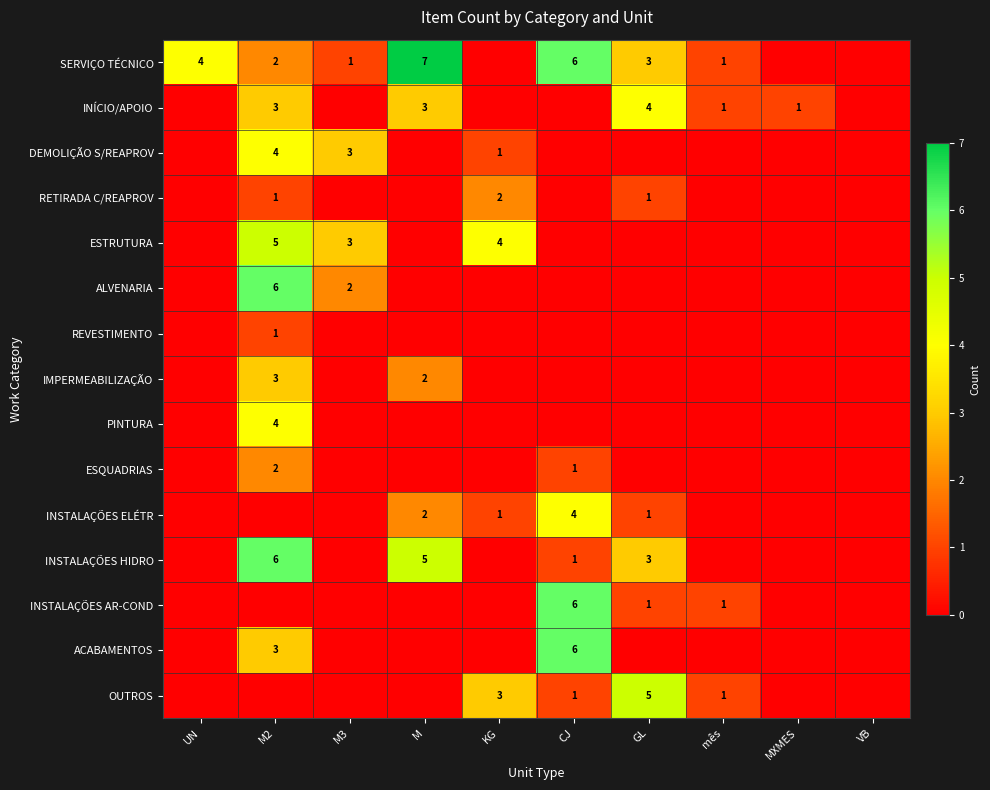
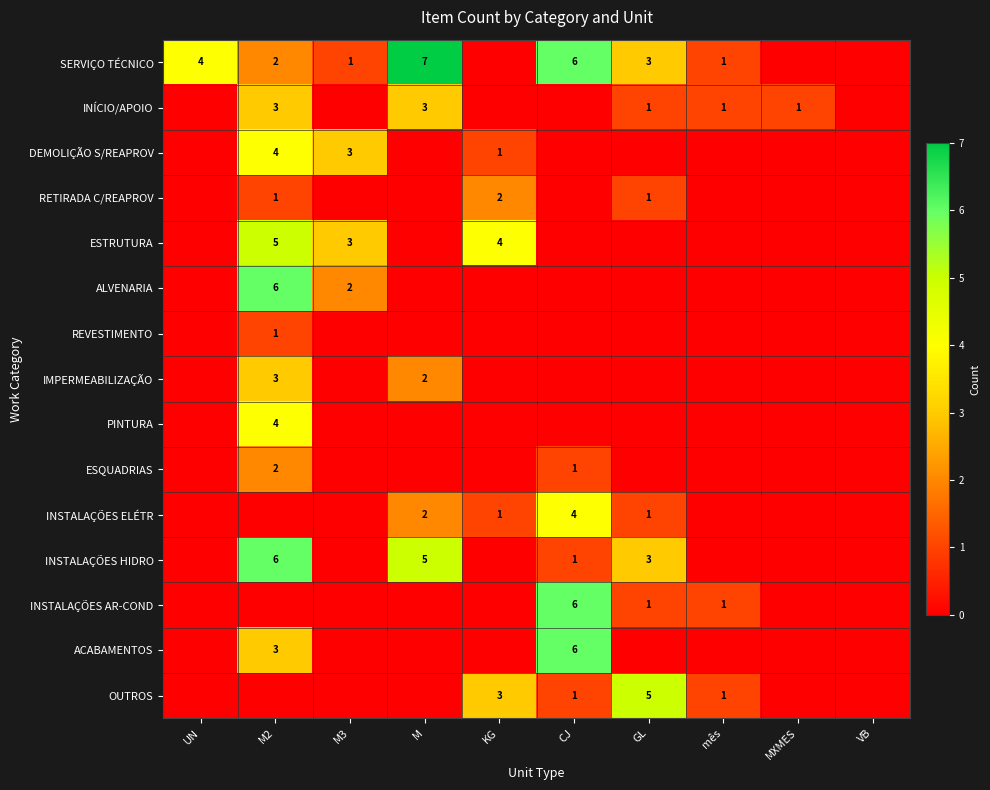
  {
    "SERVIÇO TÉCNICO": {
      "UN": 4,
      "M2": 2,
      "M3": 1,
      "M": 7,
      "CJ": 6,
      "GL": 3,
      "mês": 1
    },
    "INÍCIO/APOIO": {
      "M2": 3,
      "M": 3,
-     "GL": 4,
+     "GL": 1,
      "mês": 1,
      "MXMES": 1
    },
    "DEMOLIÇÃO S/REAPROV": {
      "M2": 4,
      "M3": 3,
      "KG": 1
    },
    "RETIRADA C/REAPROV": {
      "M2": 1,
      "KG": 2,
      "GL": 1
    },
    "ESTRUTURA": {
      "M2": 5,
      "M3": 3,
      "KG": 4
    },
    "ALVENARIA": {
      "M2": 6,
      "M3": 2
    },
    "REVESTIMENTO": {
      "M2": 1
    },
    "IMPERMEABILIZAÇÃO": {
      "M2": 3,
      "M": 2
    },
    "PINTURA": {
      "M2": 4
    },
    "ESQUADRIAS": {
      "M2": 2,
      "CJ": 1
    },
    "INSTALAÇÕES ELÉTR": {
      "M": 2,
      "KG": 1,
      "CJ": 4,
      "GL": 1
    },
    "INSTALAÇÕES HIDRO": {
      "M2": 6,
      "M": 5,
      "CJ": 1,
      "GL": 3
    },
    "INSTALAÇÕES AR-COND": {
      "CJ": 6,
      "GL": 1,
      "mês": 1
    },
    "ACABAMENTOS": {
      "M2": 3,
      "CJ": 6
    },
    "OUTROS": {
      "KG": 3,
      "CJ": 1,
      "GL": 5,
      "mês": 1
    }
  }
